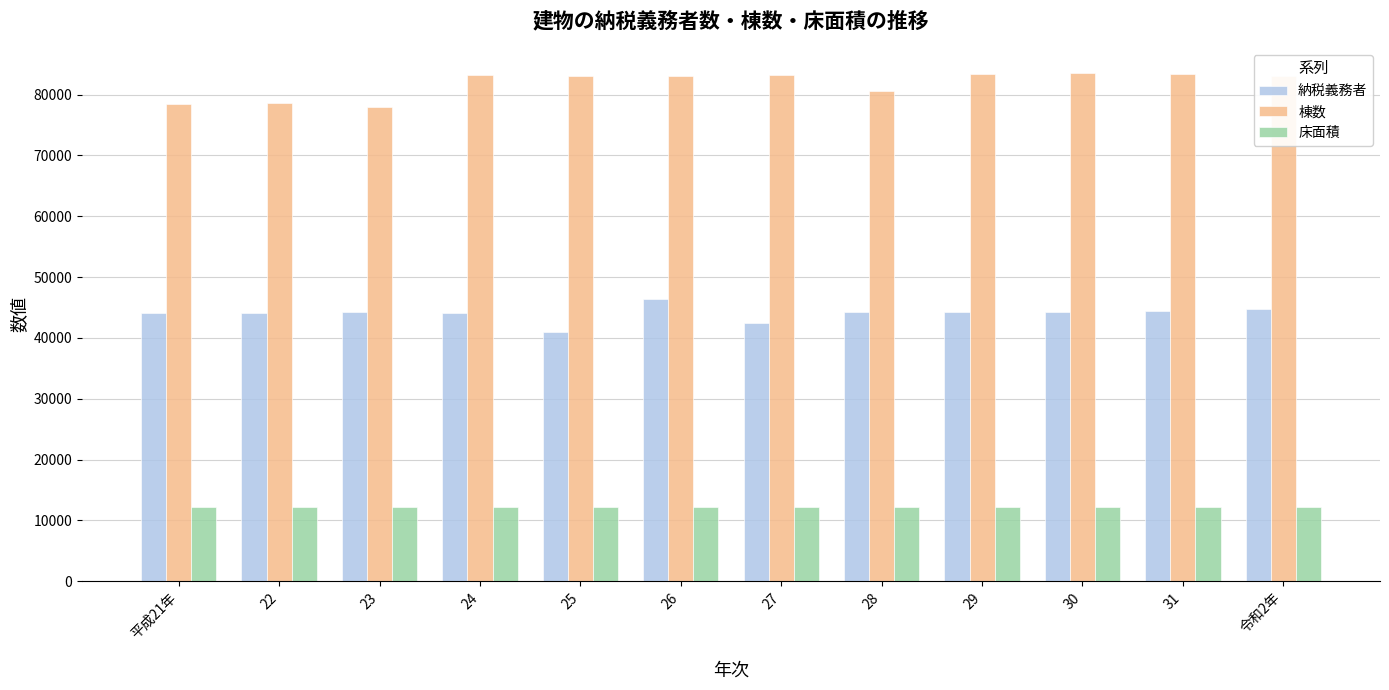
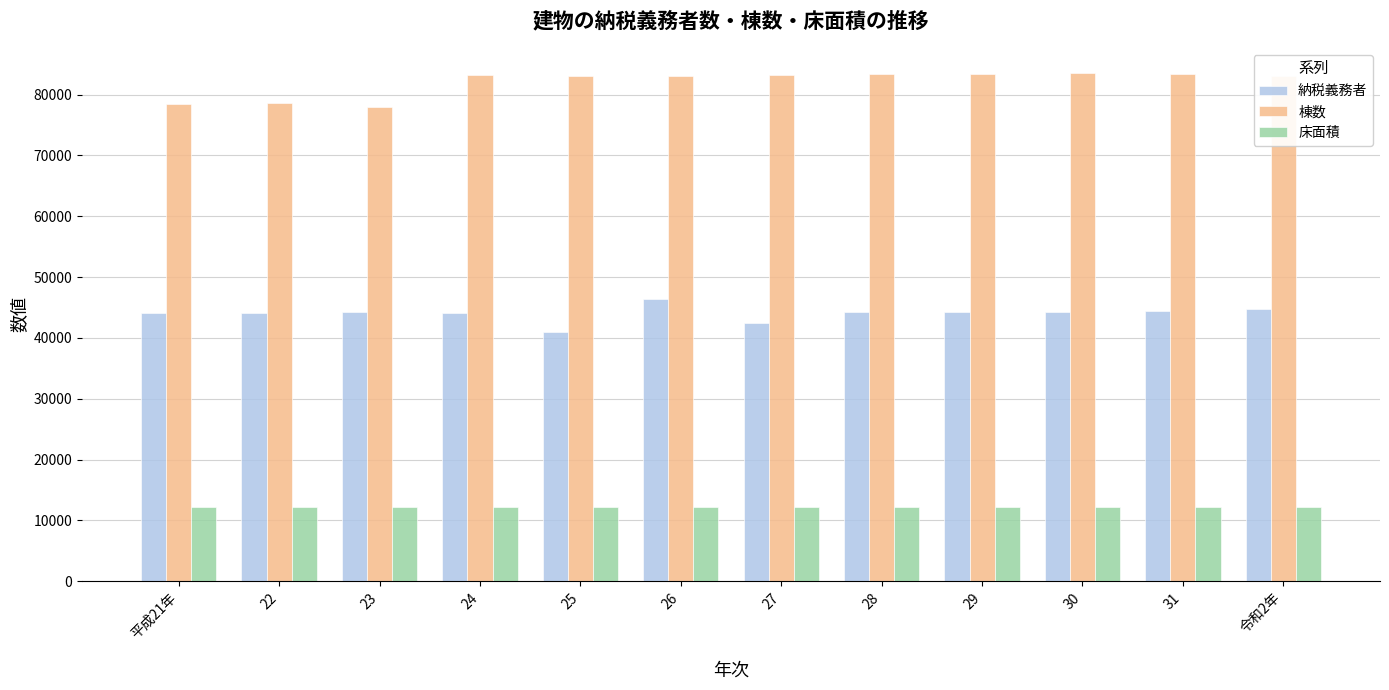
  {
    "納税義務者": {
      "平成21年": 44000,
      "22": 44000,
      "23": 44000,
      "24": 44000,
      "25": 41000,
      "26": 46000,
      "27": 42000,
      "28": 44000,
      "29": 44000,
      "30": 44000,
      "31": 44000,
      "令和2年": 45000
    },
    "棟数": {
      "平成21年": 78000,
      "22": 79000,
      "23": 78000,
      "24": 83000,
      "25": 83000,
      "26": 83000,
      "27": 83000,
-     "28": 81000,
+     "28": 83000,
      "29": 83000,
      "30": 84000,
      "31": 83000
    },
    "床面積": {
      "平成21年": 12000,
      "22": 12000,
      "23": 12000,
      "24": 12000,
      "25": 12000,
      "26": 12000,
      "27": 12000,
      "28": 12000,
      "29": 12000,
      "30": 12000,
      "31": 12000,
      "令和2年": 12000
    }
  }
